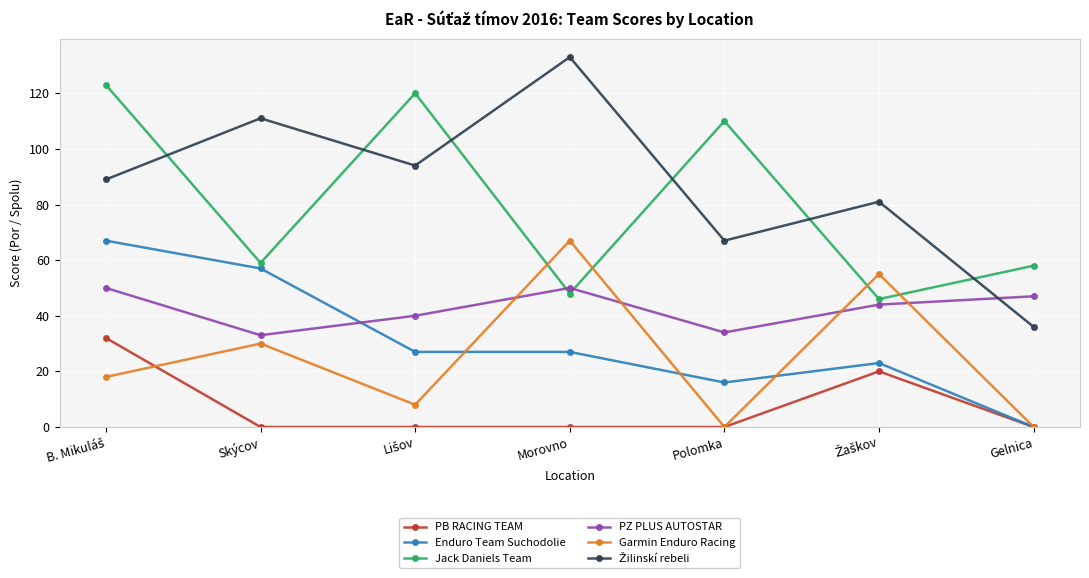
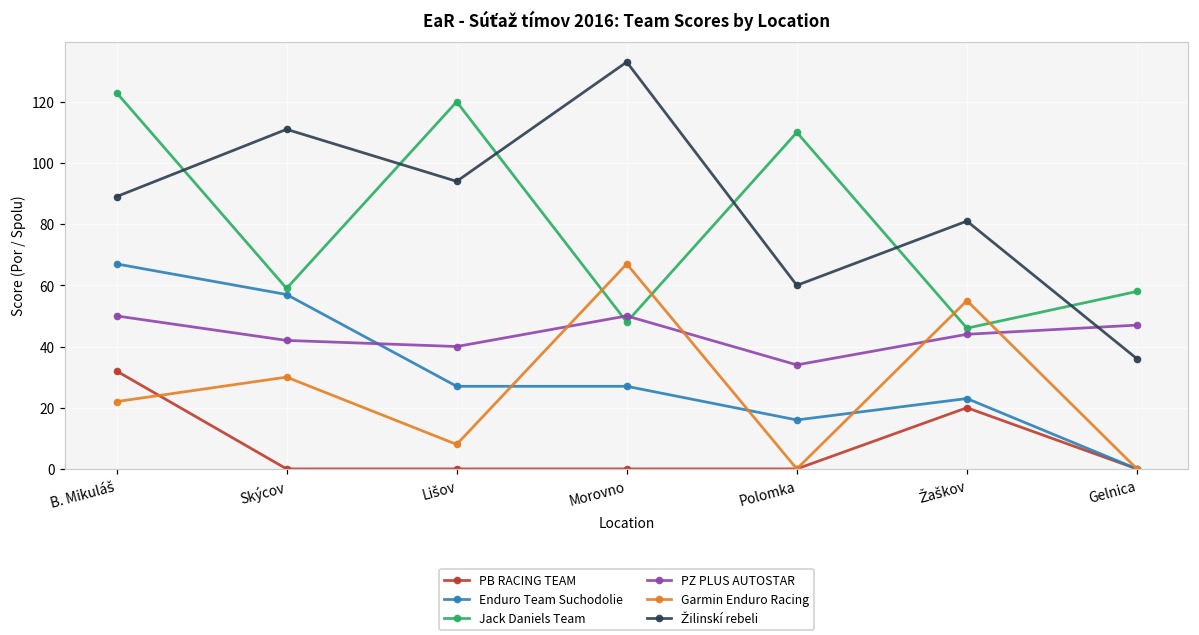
  {
    "PB RACING TEAM": {
      "B. Mikuláš": 32,
      "Skýcov": 0,
      "Lišov": 0,
      "Morovno": 0,
      "Žaškov": 20
    },
    "Enduro Team Suchodolie": {
      "B. Mikuláš": 67,
      "Skýcov": 57,
      "Lišov": 27,
      "Morovno": 27,
      "Polomka": 16,
      "Žaškov": 23
    },
    "Jack Daniels Team": {
      "B. Mikuláš": 123,
      "Skýcov": 59,
      "Lišov": 120,
      "Morovno": 48,
      "Polomka": 110,
      "Žaškov": 46,
      "Gelnica": 58
    },
    "PZ PLUS AUTOSTAR": {
      "B. Mikuláš": 50,
-     "Skýcov": 33,
+     "Skýcov": 42,
      "Lišov": 40,
      "Morovno": 50,
      "Polomka": 34,
      "Žaškov": 44,
      "Gelnica": 47
    },
    "Garmin Enduro Racing": {
-     "B. Mikuláš": 18,
+     "B. Mikuláš": 22,
      "Skýcov": 30,
      "Lišov": 8,
      "Morovno": 67,
      "Žaškov": 55
    },
    "Žilinskí rebeli": {
      "B. Mikuláš": 89,
      "Skýcov": 111,
      "Lišov": 94,
      "Morovno": 133,
-     "Polomka": 67,
+     "Polomka": 60,
      "Žaškov": 81,
      "Gelnica": 36
    }
  }
